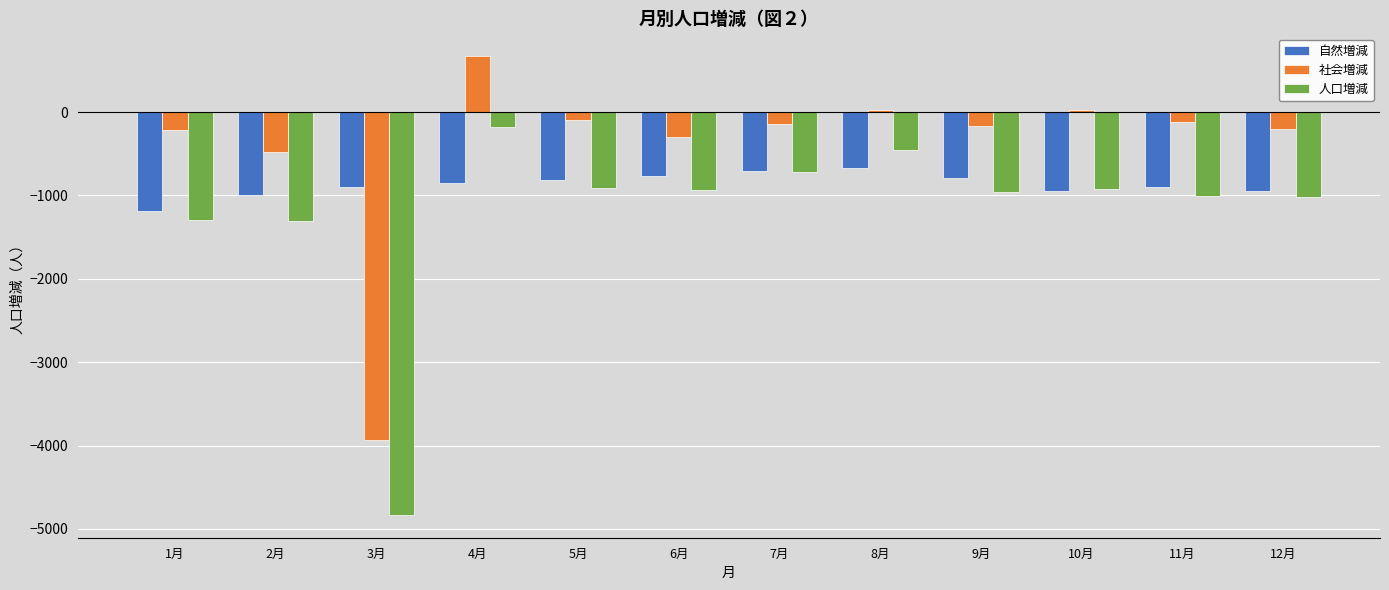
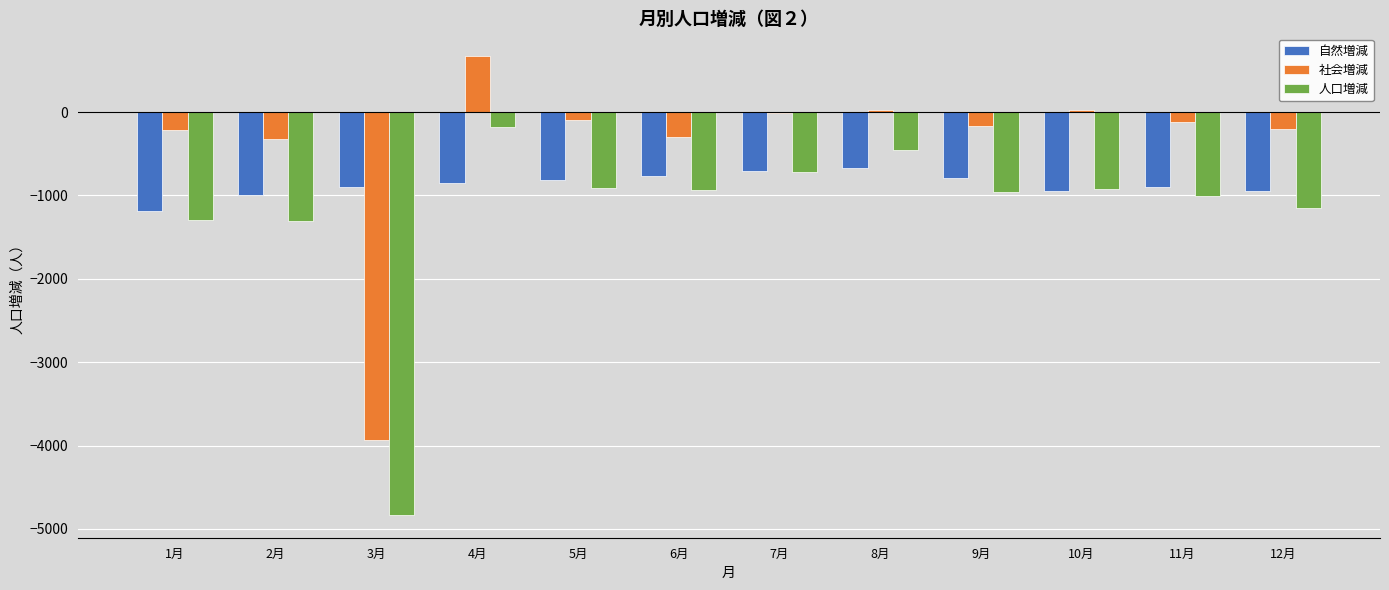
  {
    "自然増減": {
      "1月": -1200,
      "2月": -1000,
      "3月": -900,
      "4月": -800,
      "5月": -800,
      "6月": -800,
      "7月": -700,
      "8月": -700,
      "9月": -800,
      "10月": -900,
      "11月": -900,
      "12月": -900
    },
    "社会増減": {
      "1月": -200,
-     "2月": -500,
+     "2月": -300,
      "3月": -3900,
      "4月": 700,
      "5月": -100,
      "6月": -300,
-     "7月": -100,
+     "7月": 0,
      "8月": 0,
      "9月": -200,
      "11月": -100,
      "12月": -200
    },
    "人口増減": {
      "1月": -1300,
      "2月": -1300,
      "3月": -4800,
      "4月": -200,
      "5月": -900,
      "6月": -900,
      "7月": -700,
      "8月": -500,
      "9月": -1000,
      "10月": -900,
      "11月": -1000,
-     "12月": -1000
+     "12月": -1100
    }
  }
